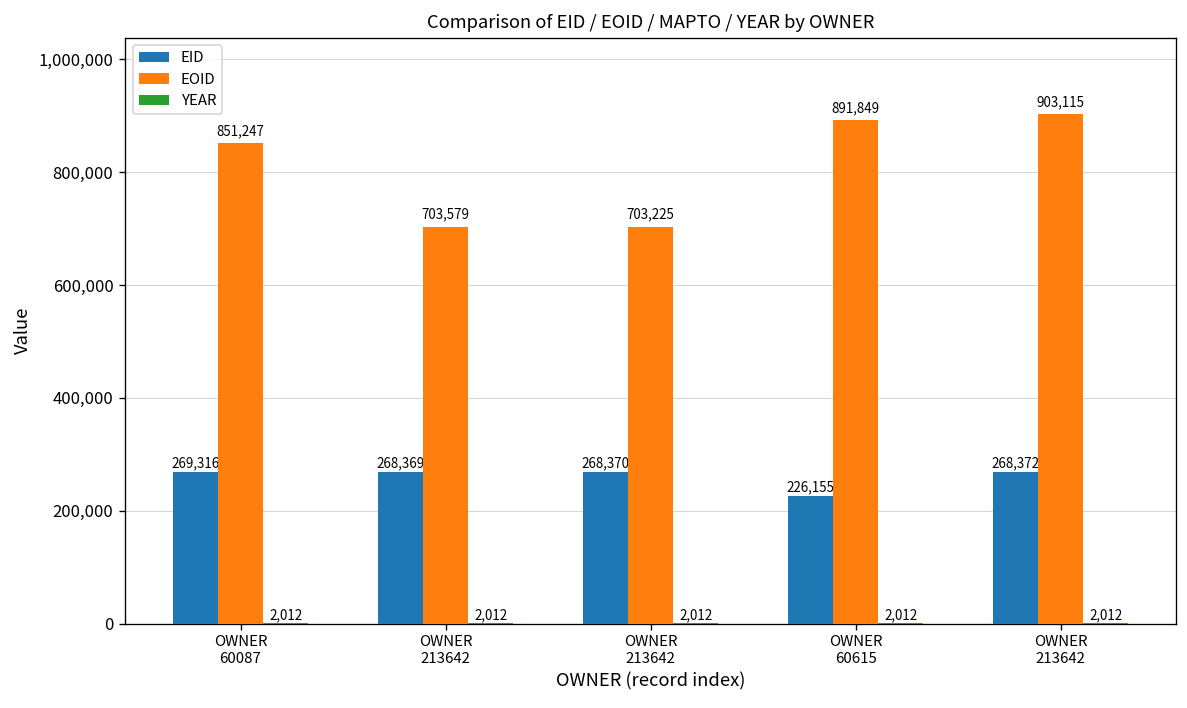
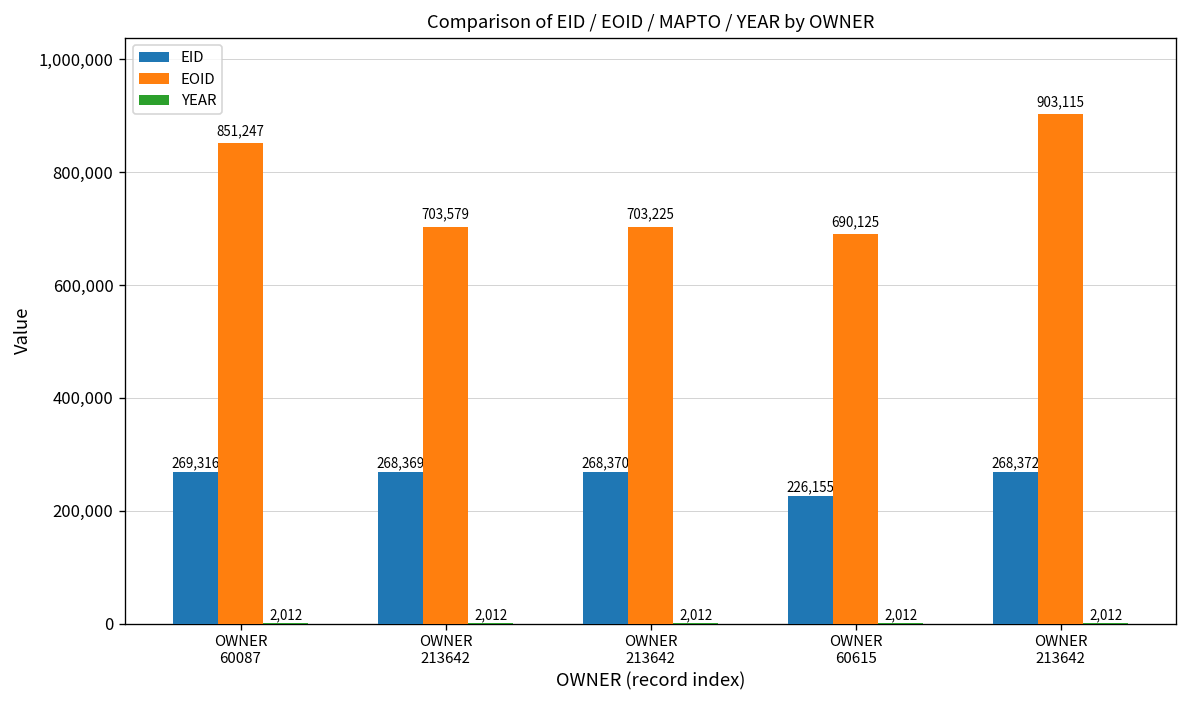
  {
    "EID": {
      "OWNER 60087": "269,316",
      "OWNER 60615": "226,155"
    },
    "EOID": {
      "OWNER 60087": "851,247",
-     "OWNER 60615": "891,849"
+     "OWNER 60615": "690,125"
    },
    "YEAR": {
      "OWNER 60087": "2,012",
      "OWNER 60615": "2,012"
    }
  }
